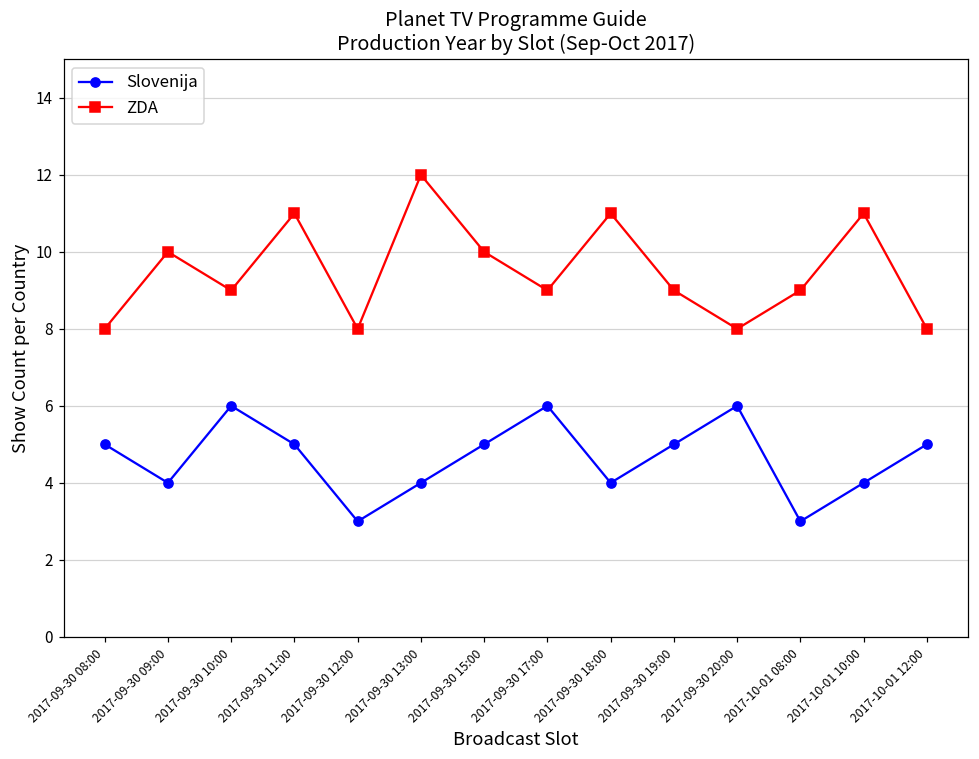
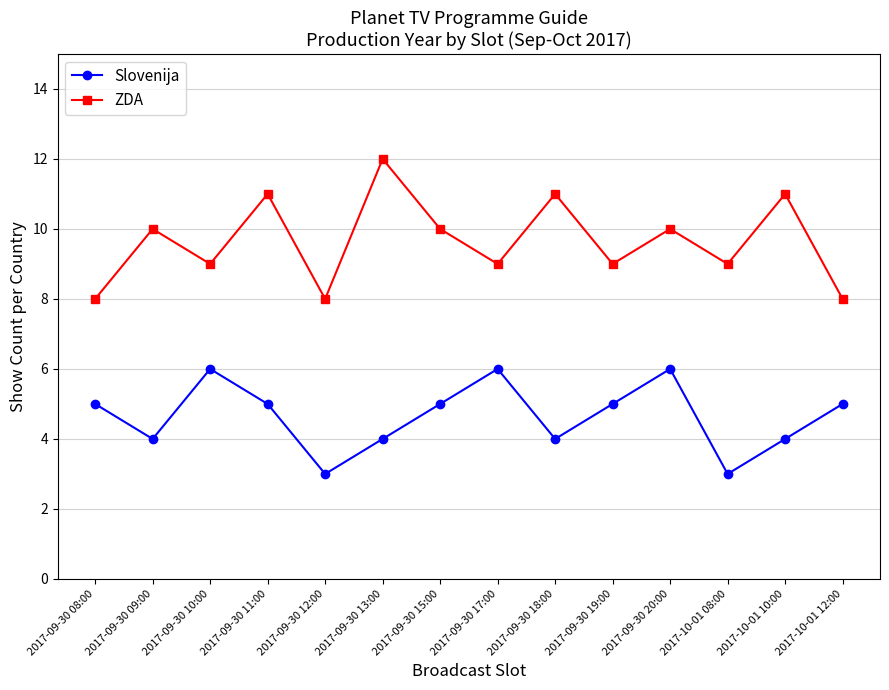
  {
    "Slovenija": {
      "2017-09-30 08:00": 5,
      "2017-09-30 09:00": 4,
      "2017-09-30 10:00": 6,
      "2017-09-30 11:00": 5,
      "2017-09-30 12:00": 3,
      "2017-09-30 13:00": 4,
      "2017-09-30 15:00": 5,
      "2017-09-30 17:00": 6,
      "2017-09-30 18:00": 4,
      "2017-09-30 19:00": 5,
      "2017-09-30 20:00": 6,
      "2017-10-01 08:00": 3,
      "2017-10-01 10:00": 4,
      "2017-10-01 12:00": 5
    },
    "ZDA": {
      "2017-09-30 08:00": 8,
      "2017-09-30 09:00": 10,
      "2017-09-30 10:00": 9,
      "2017-09-30 11:00": 11,
      "2017-09-30 12:00": 8,
      "2017-09-30 13:00": 12,
      "2017-09-30 15:00": 10,
      "2017-09-30 17:00": 9,
      "2017-09-30 18:00": 11,
      "2017-09-30 19:00": 9,
-     "2017-09-30 20:00": 8,
+     "2017-09-30 20:00": 10,
      "2017-10-01 08:00": 9,
      "2017-10-01 10:00": 11,
      "2017-10-01 12:00": 8
    }
  }
